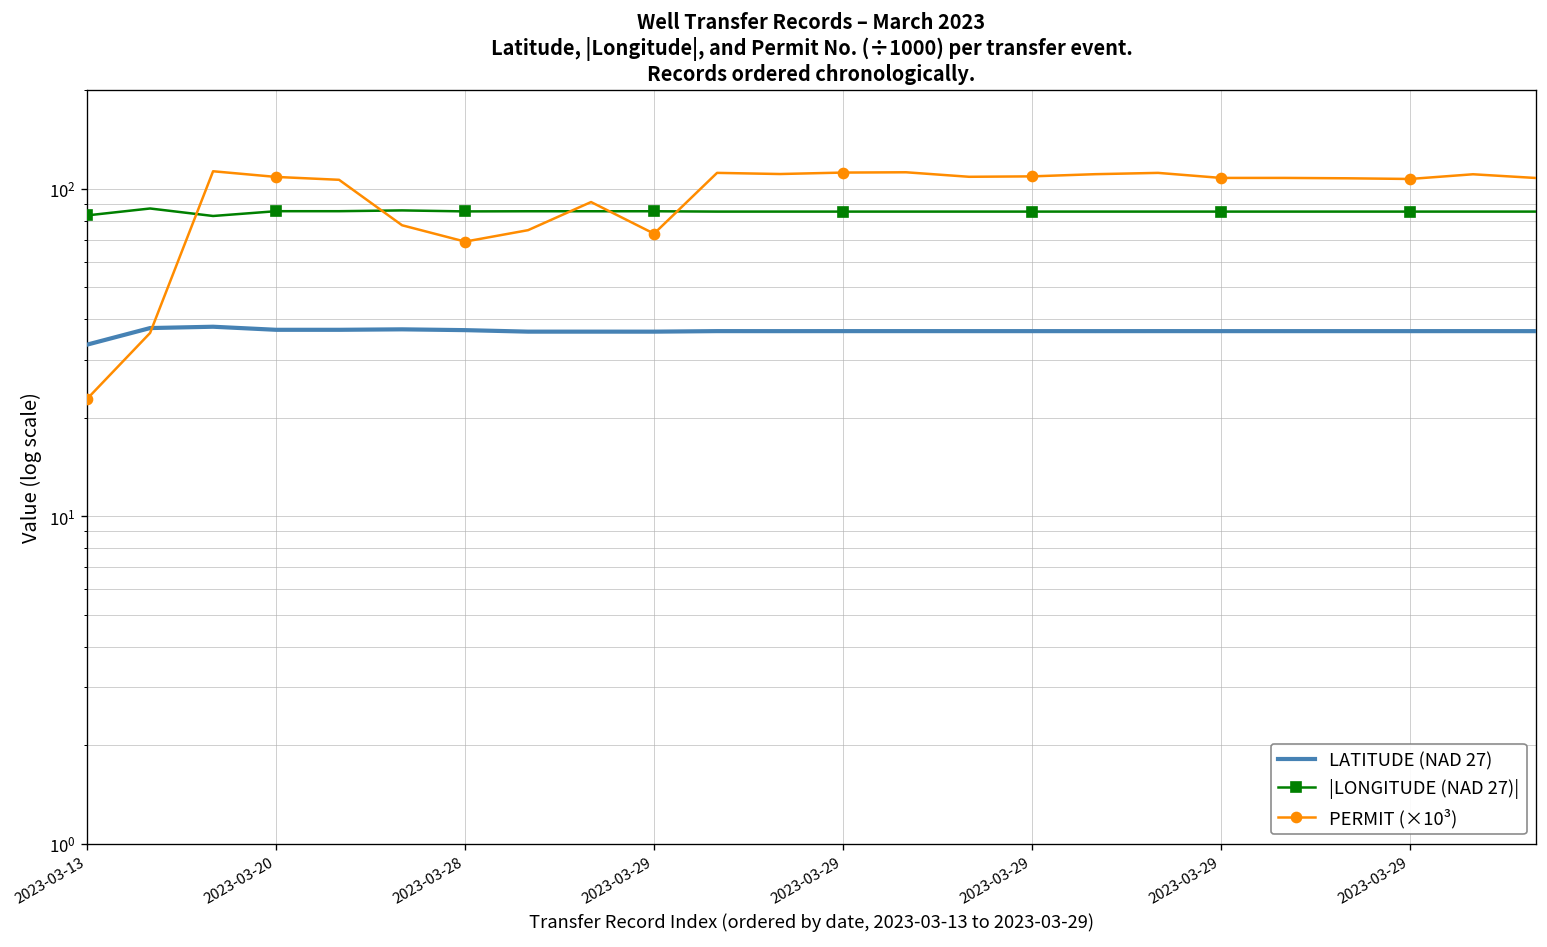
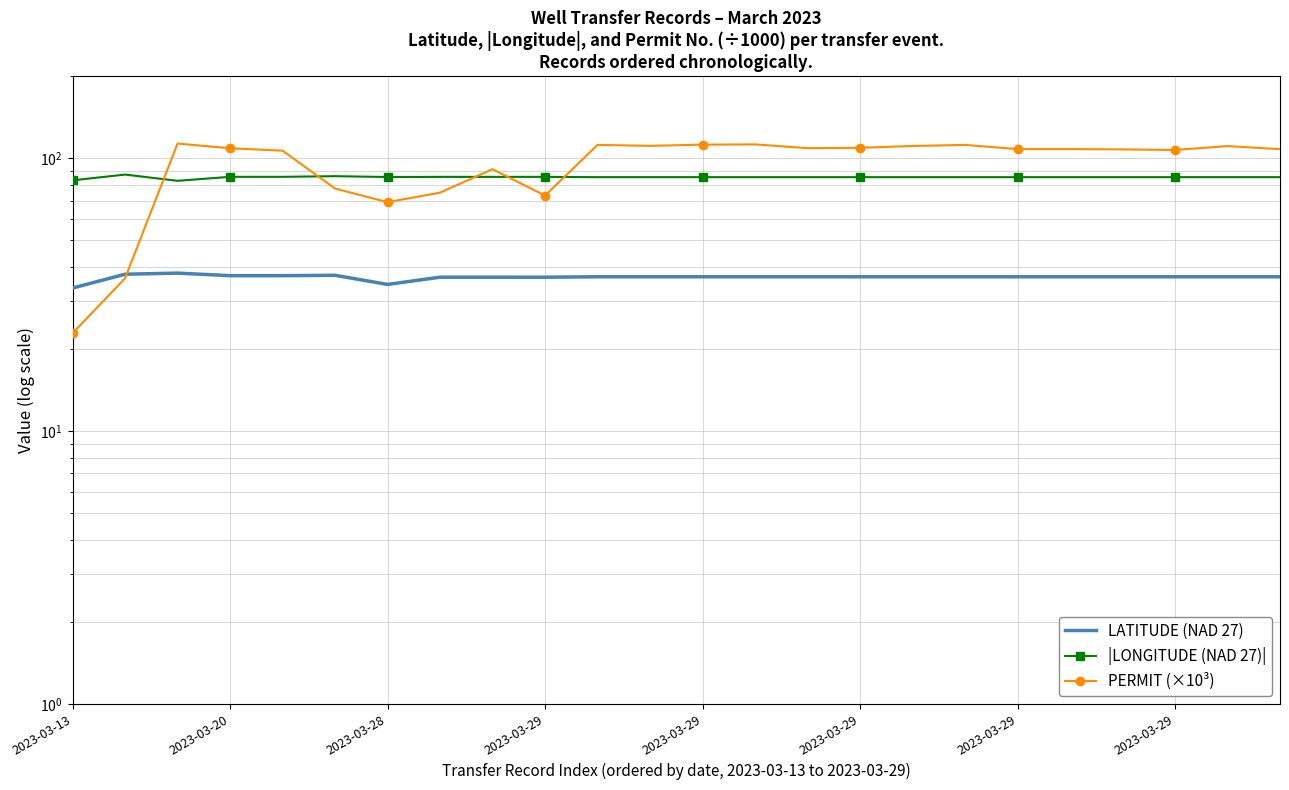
  {
    "LATITUDE (NAD 27)": {
      "2023-03-13": 33,
-     "2023-03-28": 37
+     "2023-03-28": 34
    },
    "|LONGITUDE (NAD 27)|": {
      "2023-03-13": 83,
      "2023-03-28": 85
    },
    "PERMIT (×10³)": {
      "2023-03-13": 23,
      "2023-03-28": 69
    }
  }
